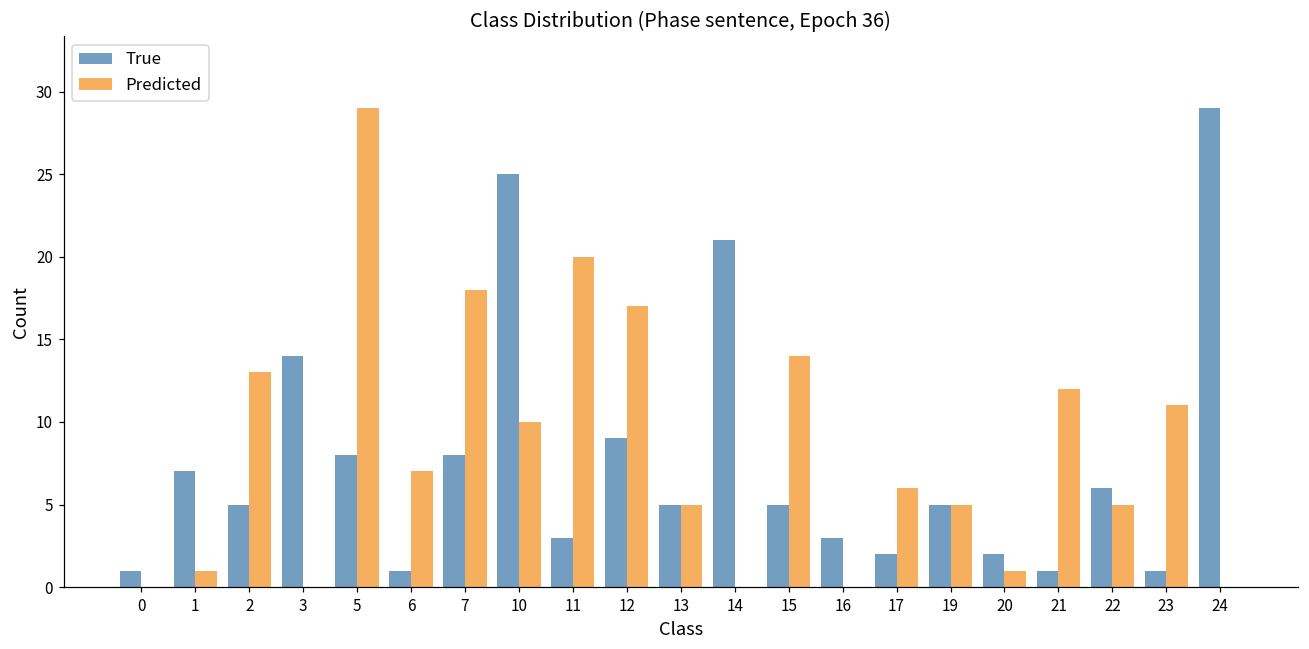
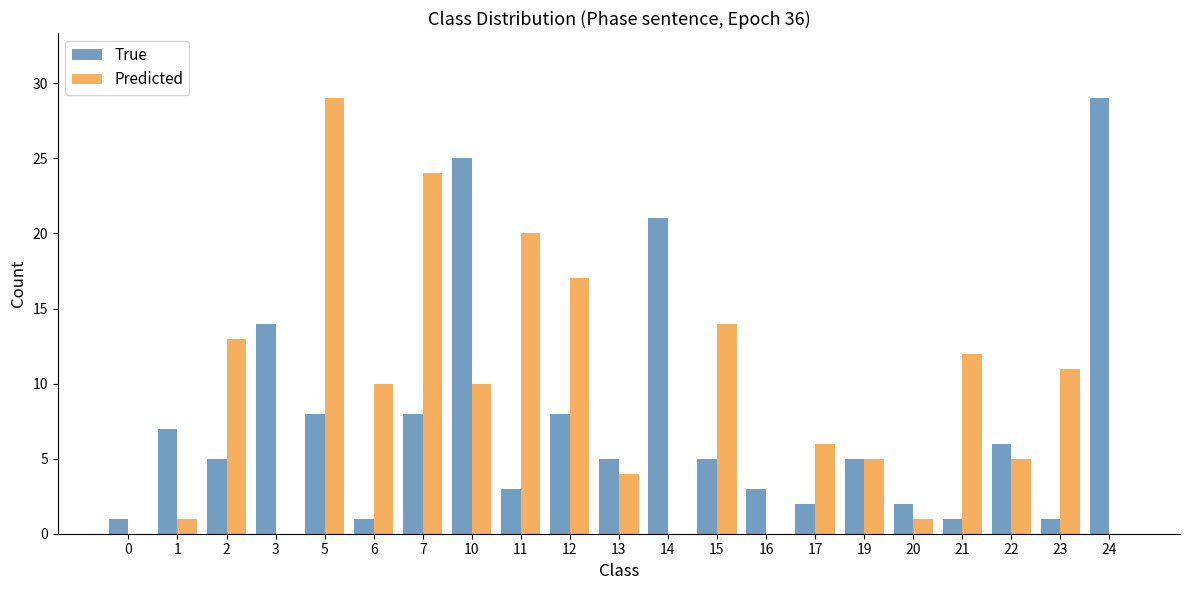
  {
    "True": {
      "0": 1,
      "1": 7,
      "2": 5,
      "3": 14,
      "5": 8,
      "6": 1,
      "7": 8,
      "10": 25,
      "11": 3,
-     "12": 9,
+     "12": 8,
      "13": 5,
      "14": 21,
      "15": 5,
      "16": 3,
      "17": 2,
      "19": 5,
      "20": 2,
      "21": 1,
      "22": 6,
      "23": 1,
      "24": 29
    },
    "Predicted": {
      "0": 0,
      "1": 1,
      "2": 13,
      "3": 0,
      "5": 29,
-     "6": 7,
-     "7": 18,
+     "6": 10,
+     "7": 24,
      "10": 10,
      "11": 20,
      "12": 17,
-     "13": 5,
+     "13": 4,
      "14": 0,
      "15": 14,
      "16": 0,
      "17": 6,
      "19": 5,
      "20": 1,
      "21": 12,
      "22": 5,
      "23": 11,
      "24": 0
    }
  }
